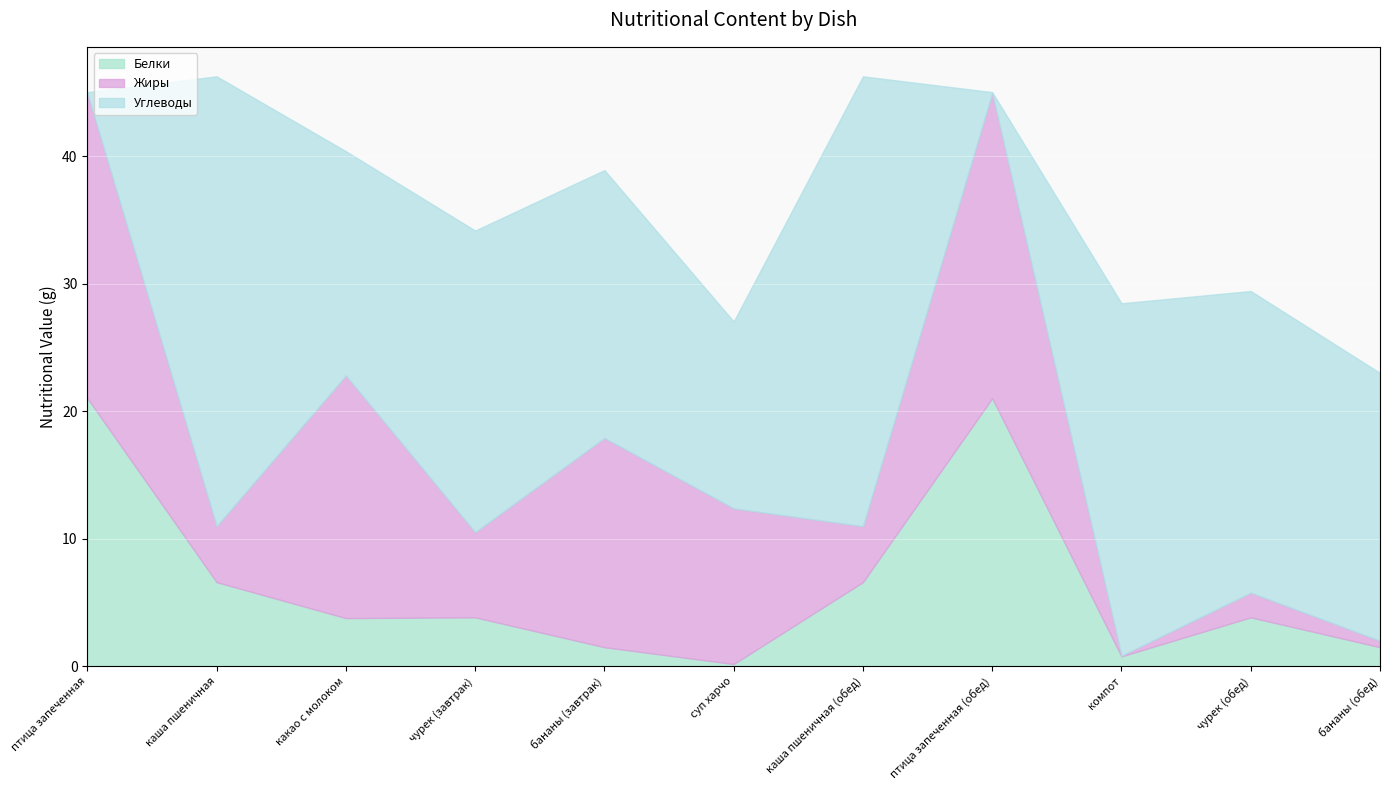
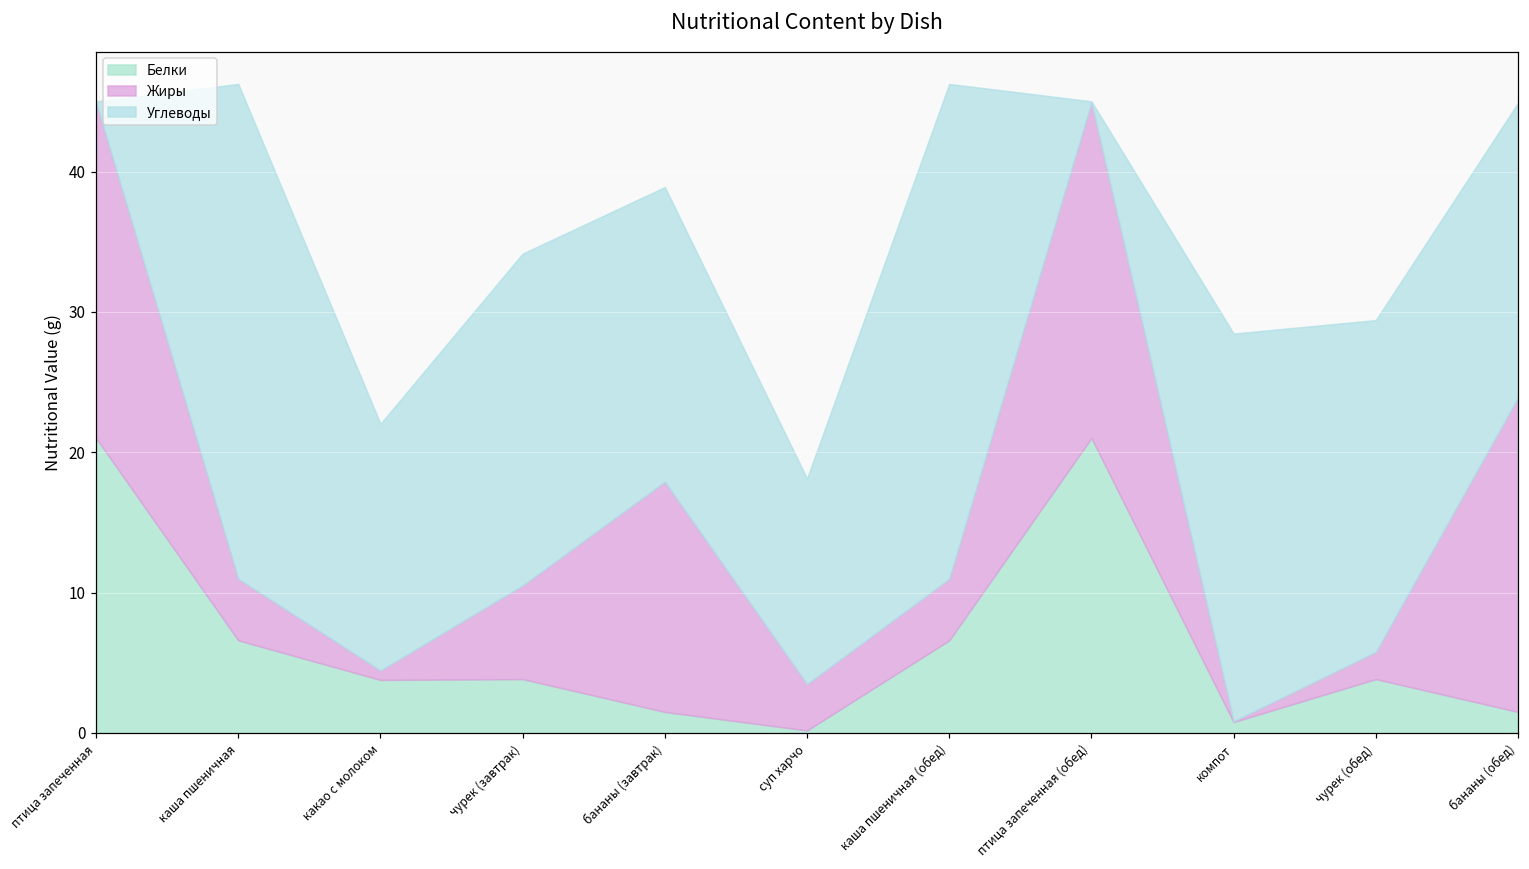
  {
    "Жиры": {
      "каша пшеничная": 4.4,
-     "какао с молоком": 19.0,
+     "какао с молоком": 0.7,
      "чурек (завтрак)": 6.7,
      "бананы (завтрак)": 16.4,
-     "суп харчо": 12.2,
+     "суп харчо": 3.3,
      "каша пшеничная (обед)": 4.4,
      "чурек (обед)": 1.9,
-     "бананы (обед)": 0.5
+     "бананы (обед)": 22.4
    }
  }
